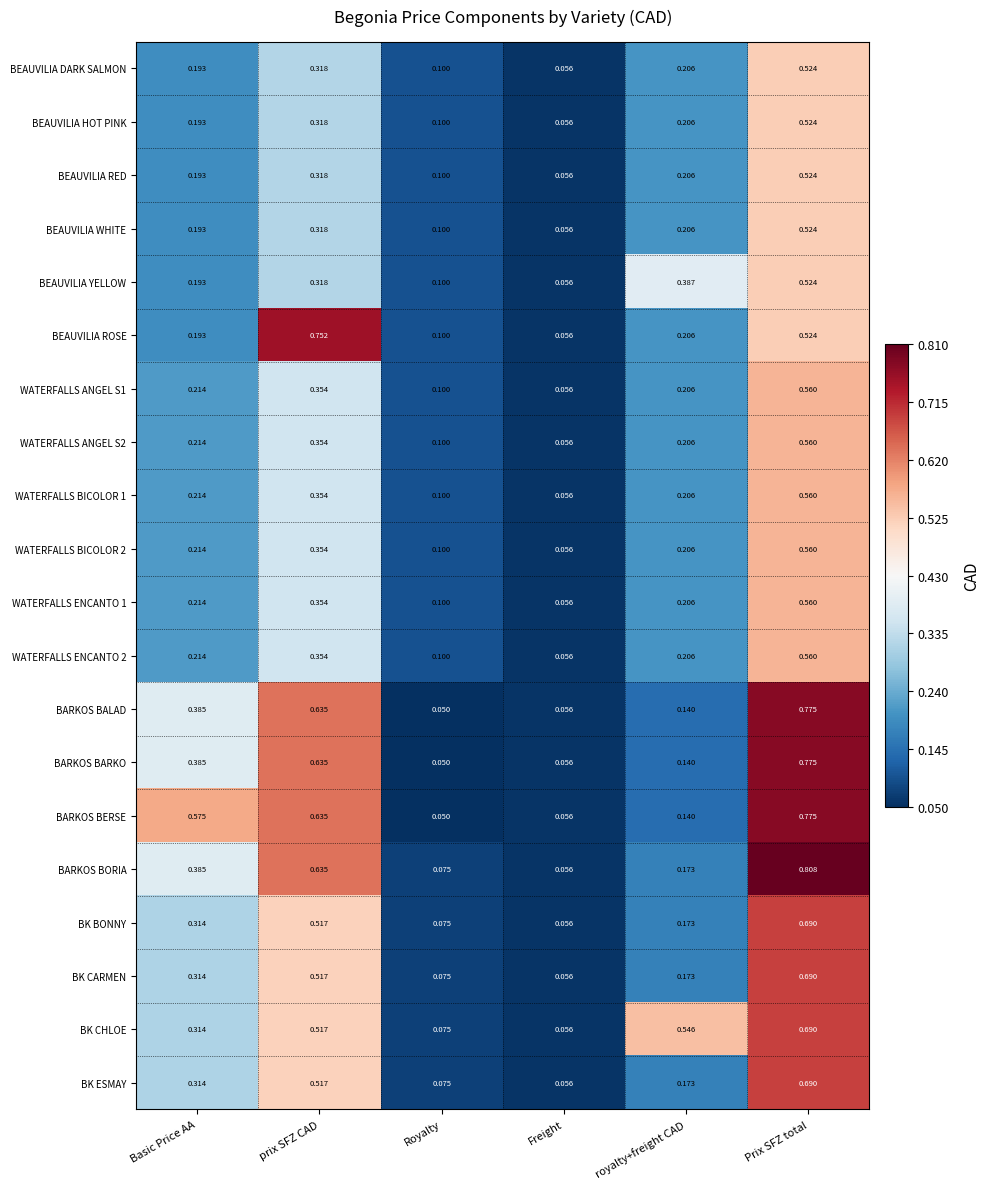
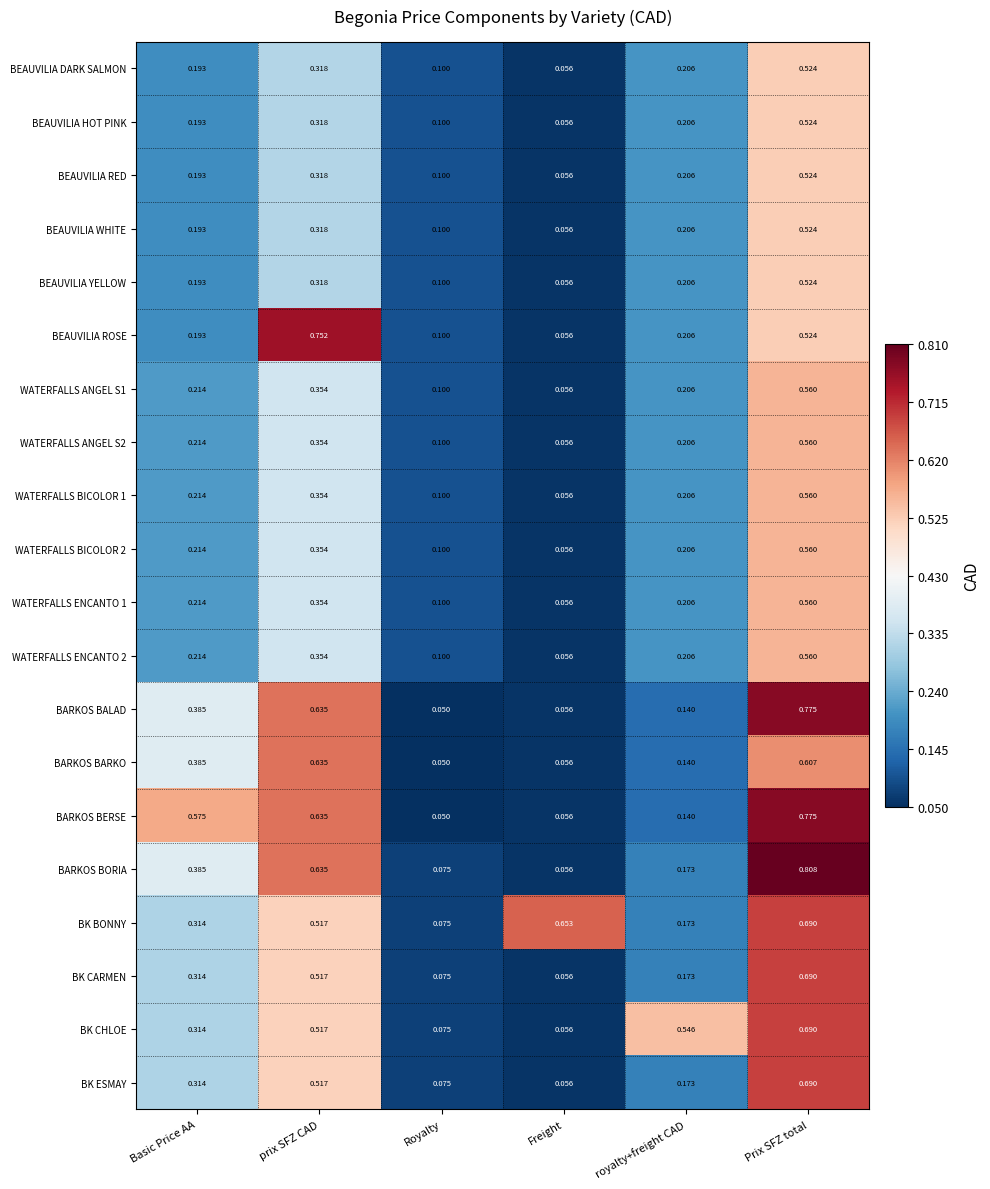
  {
    "BEAUVILIA DARK SALMON": {
      "Basic Price AA": 0.193,
      "prix SFZ CAD": 0.318,
      "Royalty": 0.100,
      "Freight": 0.056,
      "royalty+freight CAD": 0.206,
      "Prix SFZ total": 0.524
    },
    "BEAUVILIA HOT PINK": {
      "Basic Price AA": 0.193,
      "prix SFZ CAD": 0.318,
      "Royalty": 0.100,
      "Freight": 0.056,
      "royalty+freight CAD": 0.206,
      "Prix SFZ total": 0.524
    },
    "BEAUVILIA RED": {
      "Basic Price AA": 0.193,
      "prix SFZ CAD": 0.318,
      "Royalty": 0.100,
      "Freight": 0.056,
      "royalty+freight CAD": 0.206,
      "Prix SFZ total": 0.524
    },
    "BEAUVILIA WHITE": {
      "Basic Price AA": 0.193,
      "prix SFZ CAD": 0.318,
      "Royalty": 0.100,
      "Freight": 0.056,
      "royalty+freight CAD": 0.206,
      "Prix SFZ total": 0.524
    },
    "BEAUVILIA YELLOW": {
      "Basic Price AA": 0.193,
      "prix SFZ CAD": 0.318,
      "Royalty": 0.100,
      "Freight": 0.056,
-     "royalty+freight CAD": 0.387,
+     "royalty+freight CAD": 0.206,
      "Prix SFZ total": 0.524
    },
    "BEAUVILIA ROSE": {
      "Basic Price AA": 0.193,
      "prix SFZ CAD": 0.752,
      "Royalty": 0.100,
      "Freight": 0.056,
      "royalty+freight CAD": 0.206,
      "Prix SFZ total": 0.524
    },
    "WATERFALLS ANGEL S1": {
      "Basic Price AA": 0.214,
      "prix SFZ CAD": 0.354,
      "Royalty": 0.100,
      "Freight": 0.056,
      "royalty+freight CAD": 0.206,
      "Prix SFZ total": 0.560
    },
    "WATERFALLS ANGEL S2": {
      "Basic Price AA": 0.214,
      "prix SFZ CAD": 0.354,
      "Royalty": 0.100,
      "Freight": 0.056,
      "royalty+freight CAD": 0.206,
      "Prix SFZ total": 0.560
    },
    "WATERFALLS BICOLOR 1": {
      "Basic Price AA": 0.214,
      "prix SFZ CAD": 0.354,
      "Royalty": 0.100,
      "Freight": 0.056,
      "royalty+freight CAD": 0.206,
      "Prix SFZ total": 0.560
    },
    "WATERFALLS BICOLOR 2": {
      "Basic Price AA": 0.214,
      "prix SFZ CAD": 0.354,
      "Royalty": 0.100,
      "Freight": 0.056,
      "royalty+freight CAD": 0.206,
      "Prix SFZ total": 0.560
    },
    "WATERFALLS ENCANTO 1": {
      "Basic Price AA": 0.214,
      "prix SFZ CAD": 0.354,
      "Royalty": 0.100,
      "Freight": 0.056,
      "royalty+freight CAD": 0.206,
      "Prix SFZ total": 0.560
    },
    "WATERFALLS ENCANTO 2": {
      "Basic Price AA": 0.214,
      "prix SFZ CAD": 0.354,
      "Royalty": 0.100,
      "Freight": 0.056,
      "royalty+freight CAD": 0.206,
      "Prix SFZ total": 0.560
    },
    "BARKOS BALAD": {
      "Basic Price AA": 0.385,
      "prix SFZ CAD": 0.635,
      "Royalty": 0.050,
      "Freight": 0.056,
      "royalty+freight CAD": 0.140,
      "Prix SFZ total": 0.775
    },
    "BARKOS BARKO": {
      "Basic Price AA": 0.385,
      "prix SFZ CAD": 0.635,
      "Royalty": 0.050,
      "Freight": 0.056,
      "royalty+freight CAD": 0.140,
-     "Prix SFZ total": 0.775
+     "Prix SFZ total": 0.607
    },
    "BARKOS BERSE": {
      "Basic Price AA": 0.575,
      "prix SFZ CAD": 0.635,
      "Royalty": 0.050,
      "Freight": 0.056,
      "royalty+freight CAD": 0.140,
      "Prix SFZ total": 0.775
    },
    "BARKOS BORIA": {
      "Basic Price AA": 0.385,
      "prix SFZ CAD": 0.635,
      "Royalty": 0.075,
      "Freight": 0.056,
      "royalty+freight CAD": 0.173,
      "Prix SFZ total": 0.808
    },
    "BK BONNY": {
      "Basic Price AA": 0.314,
      "prix SFZ CAD": 0.517,
      "Royalty": 0.075,
-     "Freight": 0.056,
+     "Freight": 0.653,
      "royalty+freight CAD": 0.173,
      "Prix SFZ total": 0.690
    },
    "BK CARMEN": {
      "Basic Price AA": 0.314,
      "prix SFZ CAD": 0.517,
      "Royalty": 0.075,
      "Freight": 0.056,
      "royalty+freight CAD": 0.173,
      "Prix SFZ total": 0.690
    },
    "BK CHLOE": {
      "Basic Price AA": 0.314,
      "prix SFZ CAD": 0.517,
      "Royalty": 0.075,
      "Freight": 0.056,
      "royalty+freight CAD": 0.546,
      "Prix SFZ total": 0.690
    },
    "BK ESMAY": {
      "Basic Price AA": 0.314,
      "prix SFZ CAD": 0.517,
      "Royalty": 0.075,
      "Freight": 0.056,
      "royalty+freight CAD": 0.173,
      "Prix SFZ total": 0.690
    }
  }
